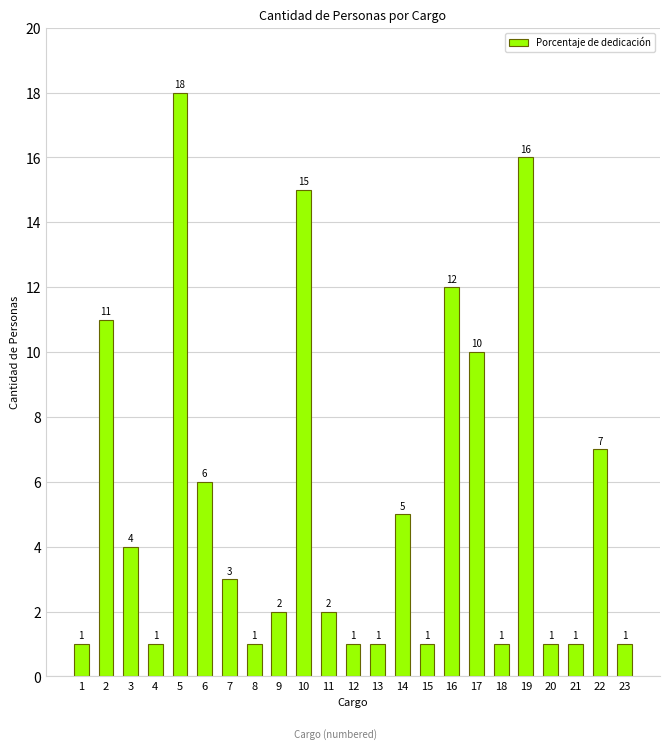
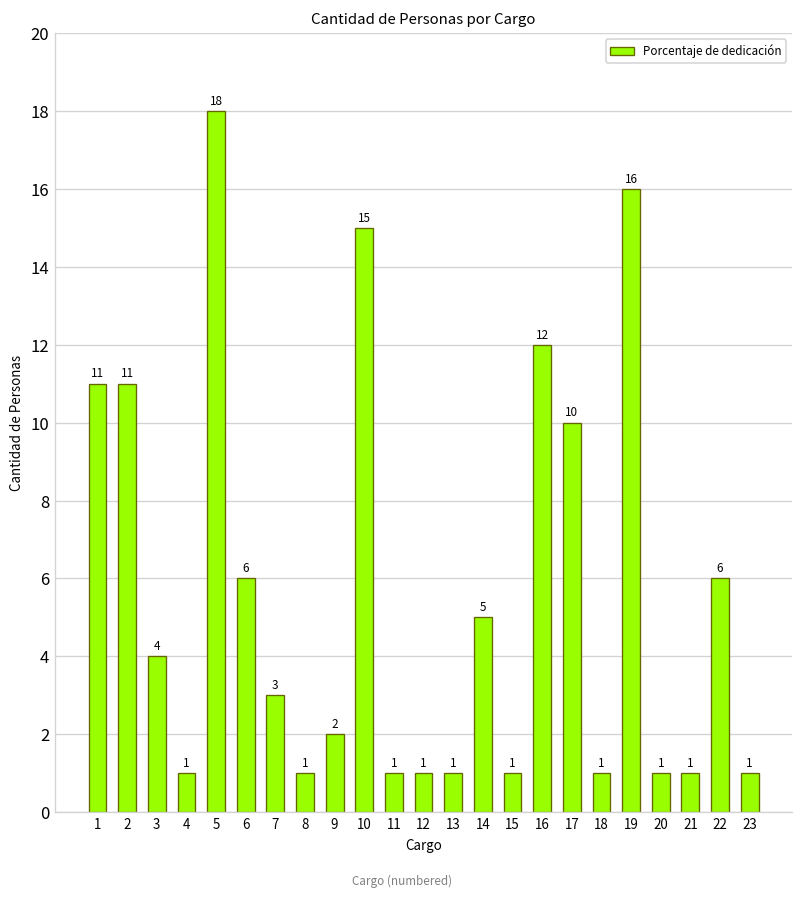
  {
-   "1": 1,
+   "1": 11,
    "2": 11,
    "3": 4,
    "4": 1,
    "5": 18,
    "6": 6,
    "7": 3,
    "8": 1,
    "9": 2,
    "10": 15,
-   "11": 2,
+   "11": 1,
    "12": 1,
    "13": 1,
    "14": 5,
    "15": 1,
    "16": 12,
    "17": 10,
    "18": 1,
    "19": 16,
    "20": 1,
    "21": 1,
-   "22": 7,
+   "22": 6,
    "23": 1
  }
